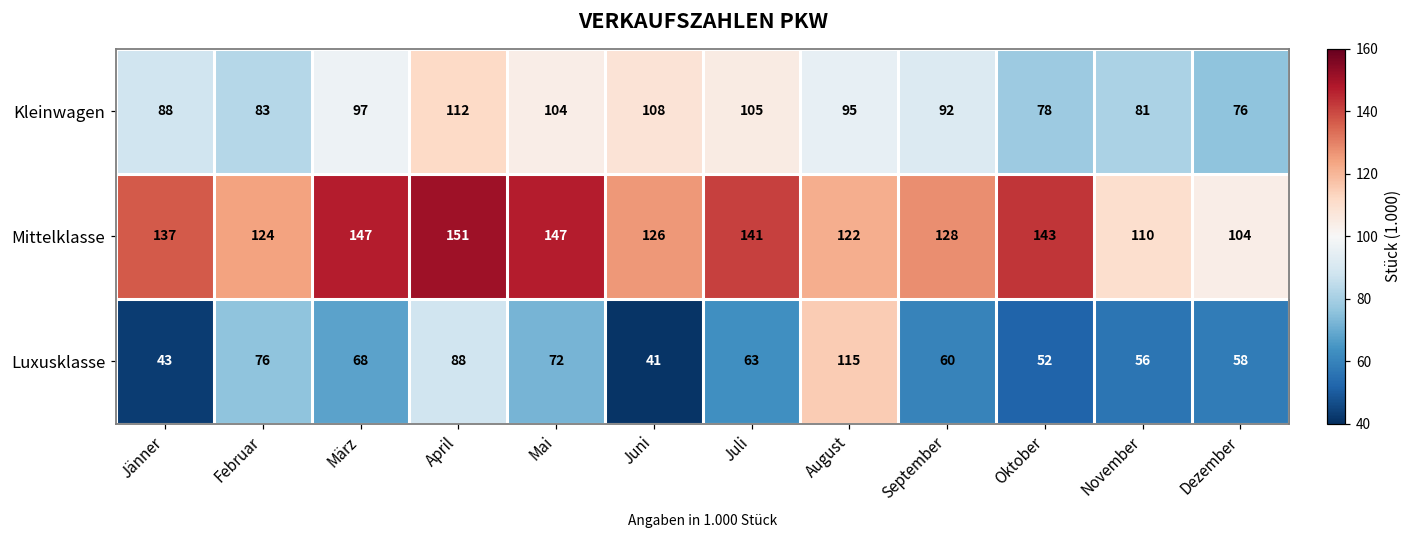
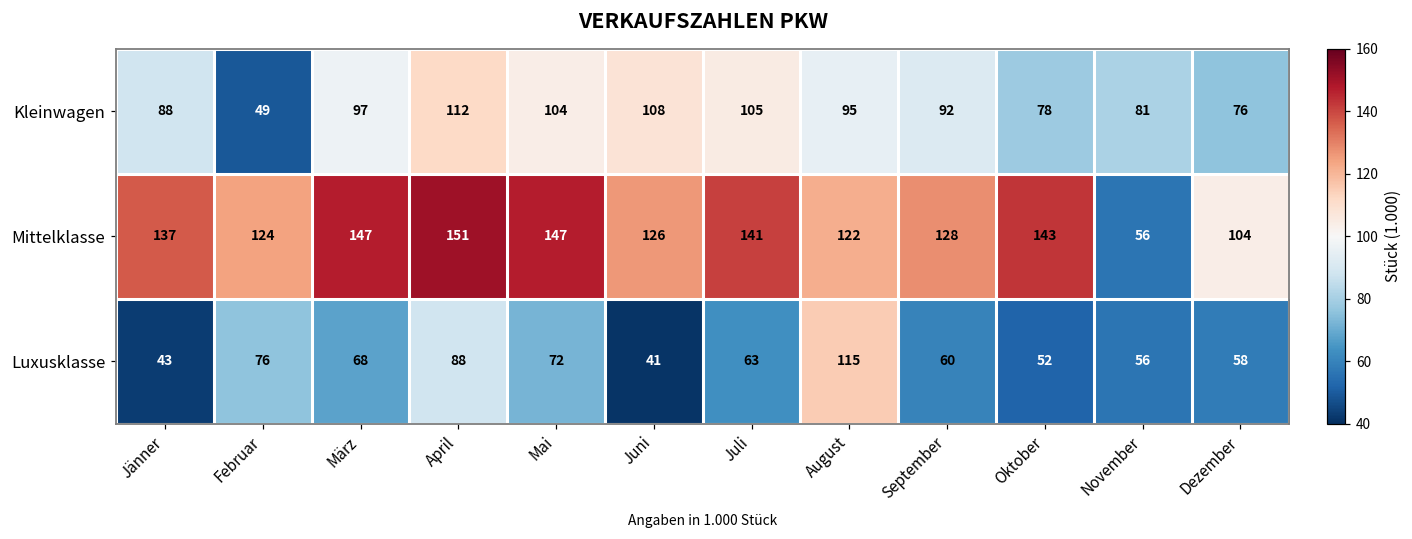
  {
    "Kleinwagen": {
      "Jänner": 88,
-     "Februar": 83,
+     "Februar": 49,
      "März": 97,
      "April": 112,
      "Mai": 104,
      "Juni": 108,
      "Juli": 105,
      "August": 95,
      "September": 92,
      "Oktober": 78,
      "November": 81,
      "Dezember": 76
    },
    "Mittelklasse": {
      "Jänner": 137,
      "Februar": 124,
      "März": 147,
      "April": 151,
      "Mai": 147,
      "Juni": 126,
      "Juli": 141,
      "August": 122,
      "September": 128,
      "Oktober": 143,
-     "November": 110,
+     "November": 56,
      "Dezember": 104
    },
    "Luxusklasse": {
      "Jänner": 43,
      "Februar": 76,
      "März": 68,
      "April": 88,
      "Mai": 72,
      "Juni": 41,
      "Juli": 63,
      "August": 115,
      "September": 60,
      "Oktober": 52,
      "November": 56,
      "Dezember": 58
    }
  }
